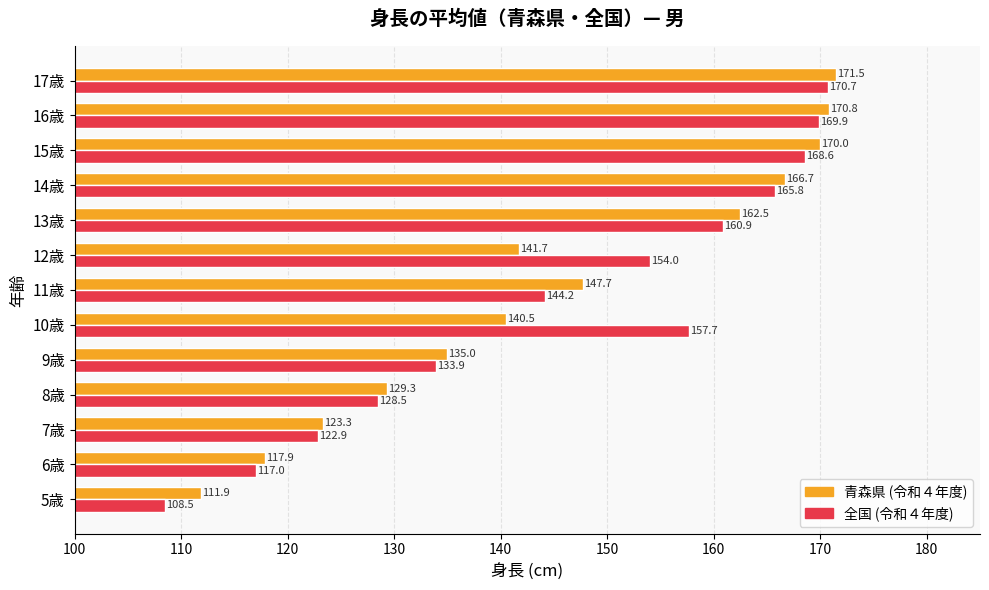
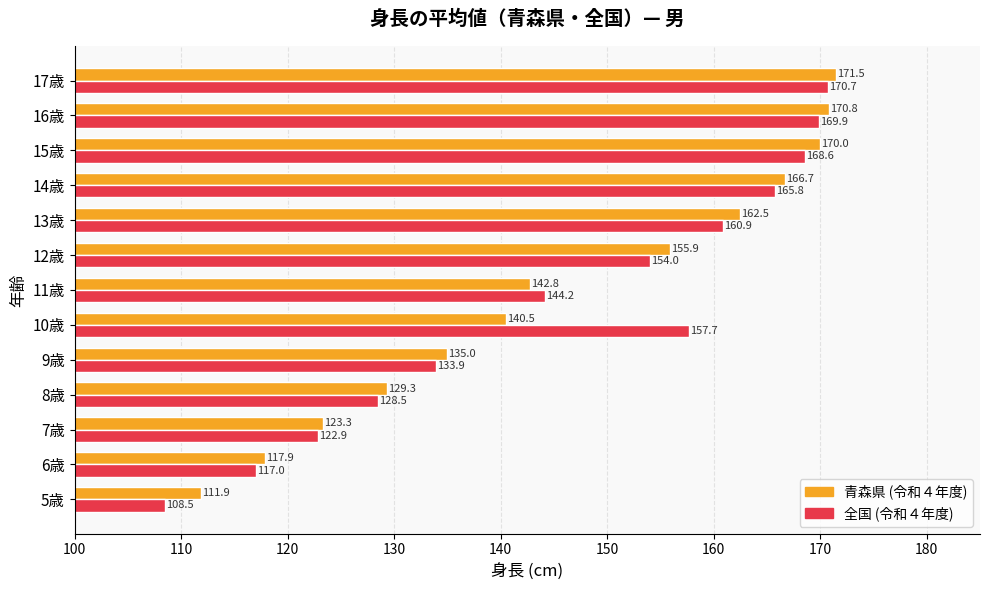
  {
    "青森県 (令和４年度)": {
      "17歳": 171.5,
      "16歳": 170.8,
      "15歳": 170.0,
      "14歳": 166.7,
      "13歳": 162.5,
-     "12歳": 141.7,
-     "11歳": 147.7,
+     "12歳": 155.9,
+     "11歳": 142.8,
      "10歳": 140.5,
      "9歳": 135.0,
      "8歳": 129.3,
      "7歳": 123.3,
      "6歳": 117.9,
      "5歳": 111.9
    },
    "全国 (令和４年度)": {
      "17歳": 170.7,
      "16歳": 169.9,
      "15歳": 168.6,
      "14歳": 165.8,
      "13歳": 160.9,
      "12歳": 154.0,
      "11歳": 144.2,
      "10歳": 157.7,
      "9歳": 133.9,
      "8歳": 128.5,
      "7歳": 122.9,
      "6歳": 117.0,
      "5歳": 108.5
    }
  }
